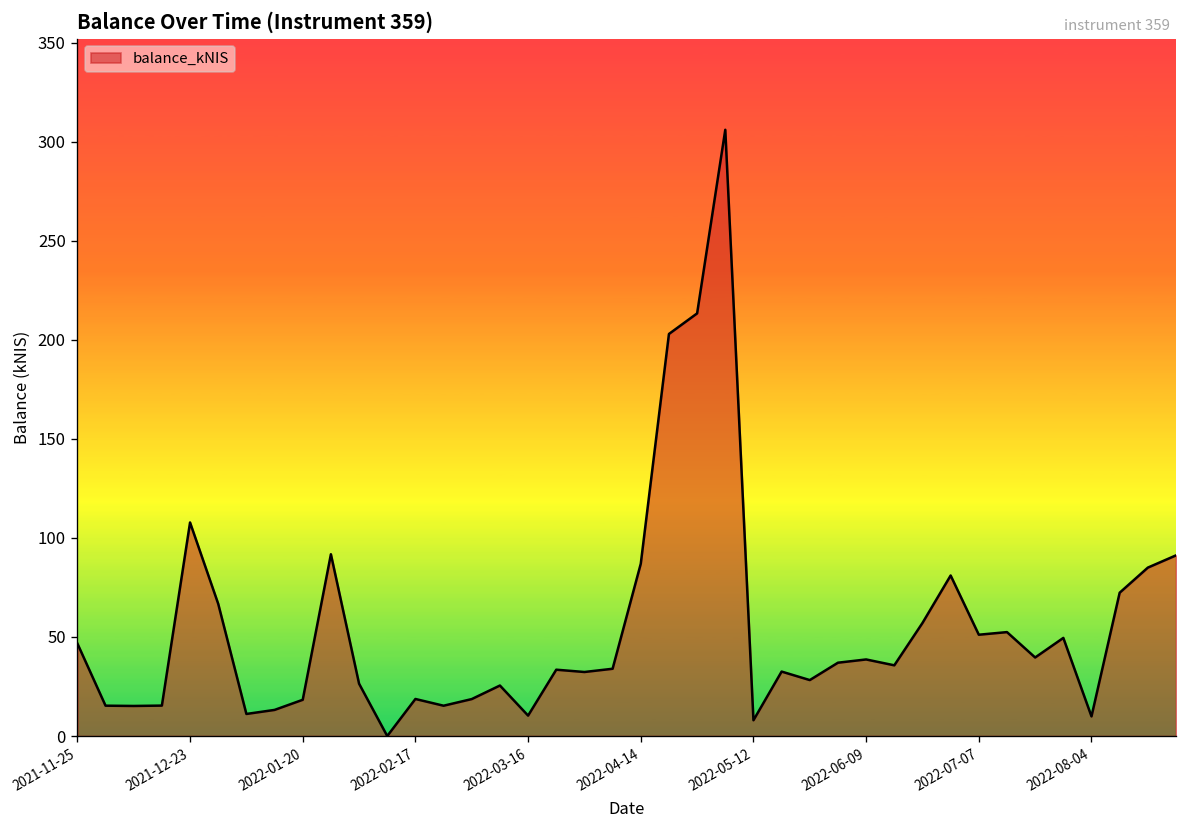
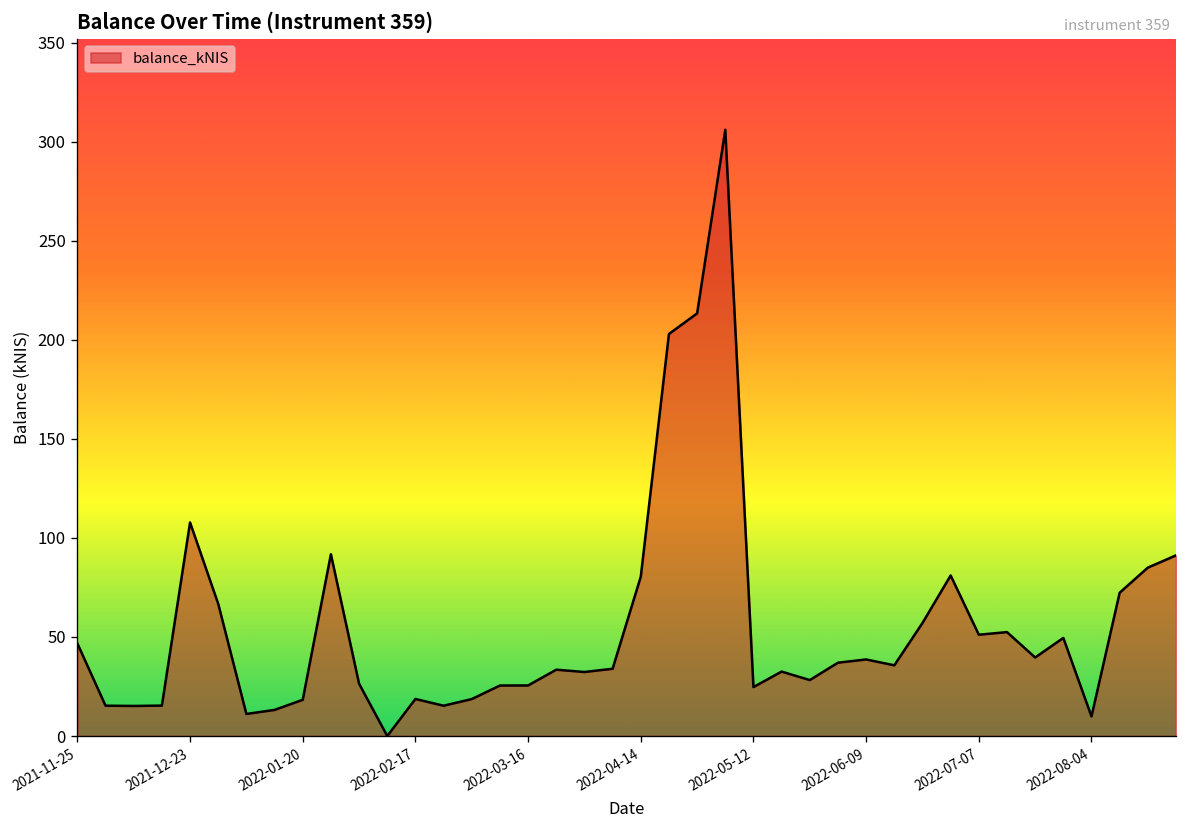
  {
    "2021-11-25": 47,
    "2021-12-23": 108,
    "2022-01-20": 18,
    "2022-02-17": 19,
-   "2022-03-16": 10,
-   "2022-04-14": 87,
-   "2022-05-12": 8,
+   "2022-03-16": 26,
+   "2022-04-14": 80,
+   "2022-05-12": 25,
    "2022-06-09": 39,
    "2022-07-07": 51,
    "2022-08-04": 10
  }
